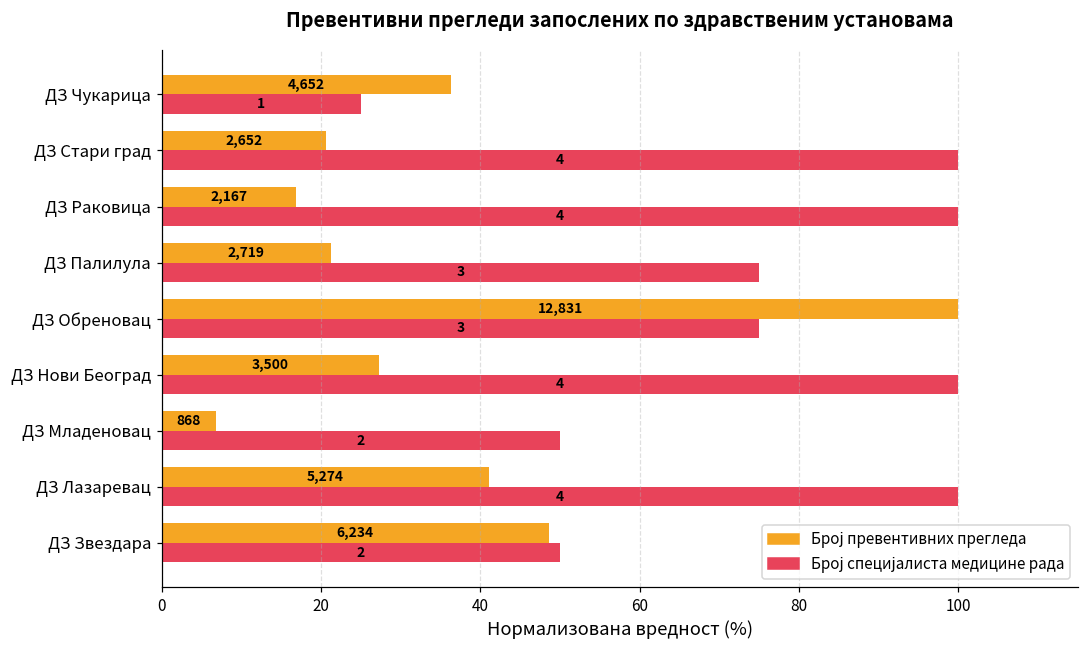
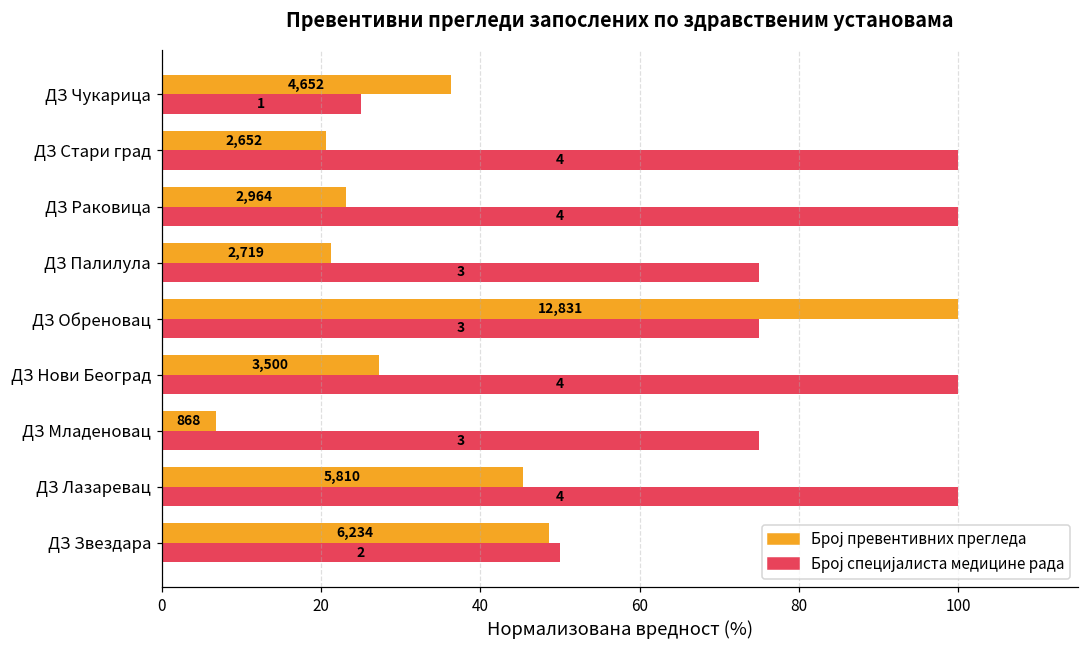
  {
    "Број превентивних прегледа": {
-     "ДЗ Раковица": "2,167",
-     "ДЗ Лазаревац": "5,274"
+     "ДЗ Раковица": "2,964",
+     "ДЗ Лазаревац": "5,810"
    },
    "Број специјалиста медицине рада": {
-     "ДЗ Младеновац": "2"
+     "ДЗ Младеновац": "3"
    }
  }
